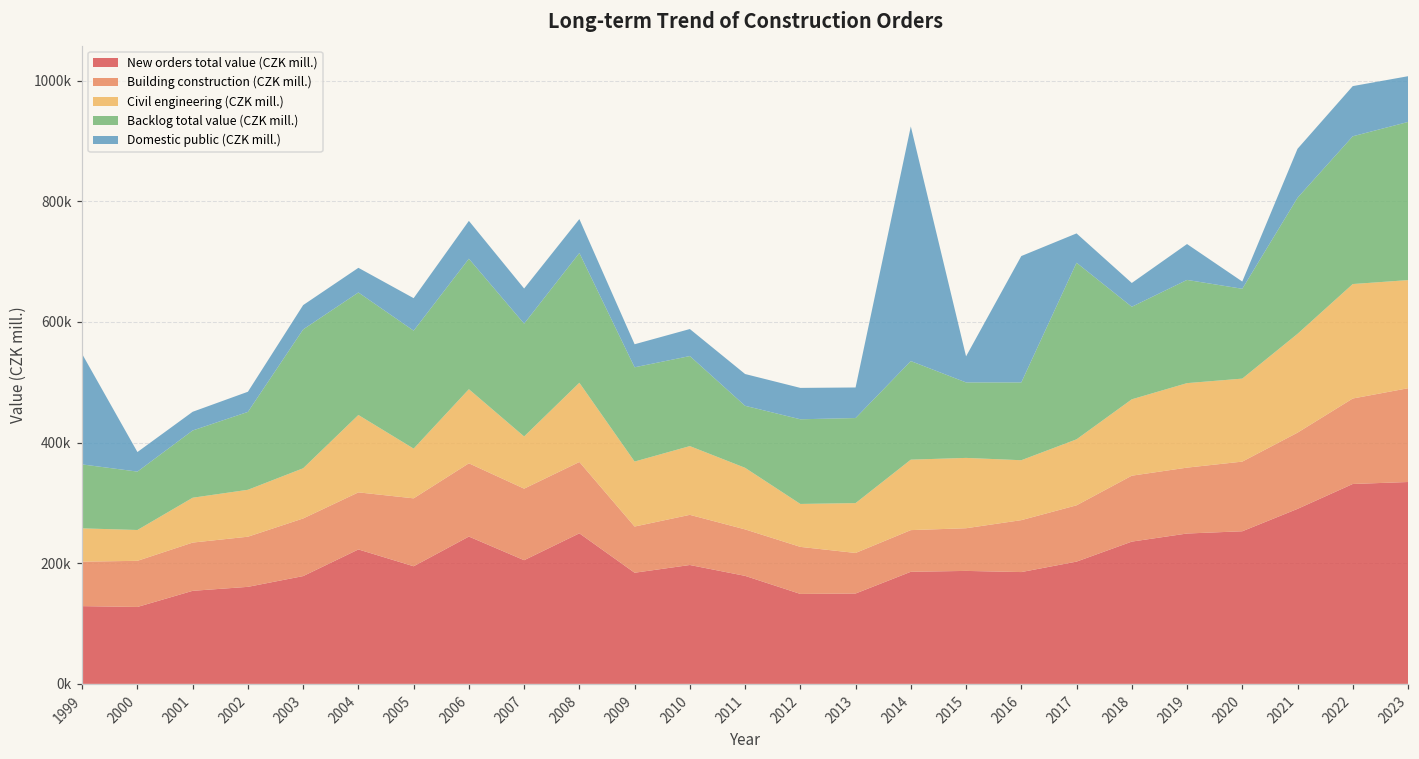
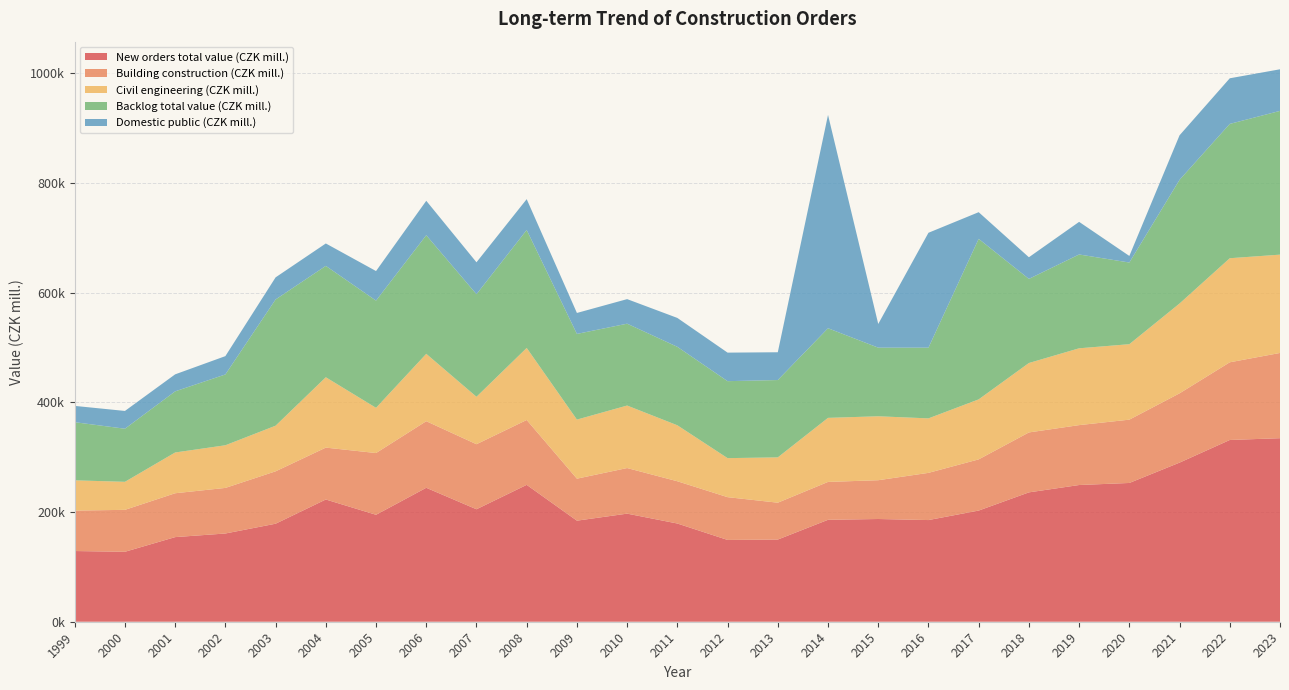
  {
    "Backlog total value (CZK mill.)": {
      "1999": 110000,
      "2000": 100000,
      "2001": 110000,
      "2002": 130000,
      "2003": 230000,
      "2004": 200000,
      "2005": 200000,
      "2006": 220000,
      "2007": 190000,
      "2008": 220000,
      "2009": 160000,
      "2010": 150000,
-     "2011": 100000,
+     "2011": 140000,
      "2012": 140000,
      "2013": 140000,
      "2014": 160000,
      "2015": 130000,
      "2016": 130000,
      "2017": 290000,
      "2018": 150000,
      "2019": 170000,
      "2020": 150000,
      "2021": 230000,
      "2022": 240000,
      "2023": 260000
    },
    "Domestic public (CZK mill.)": {
-     "1999": 180000,
+     "1999": 30000,
      "2000": 30000,
      "2001": 30000,
      "2002": 30000,
      "2003": 40000,
      "2004": 40000,
      "2005": 50000,
      "2006": 60000,
      "2007": 60000,
      "2008": 60000,
      "2009": 40000,
      "2010": 40000,
      "2011": 50000,
      "2012": 50000,
      "2013": 50000,
      "2014": 390000,
      "2015": 40000,
      "2016": 210000,
      "2017": 50000,
      "2018": 40000,
      "2019": 60000,
      "2020": 10000,
      "2021": 80000,
      "2022": 80000,
      "2023": 80000
    }
  }
